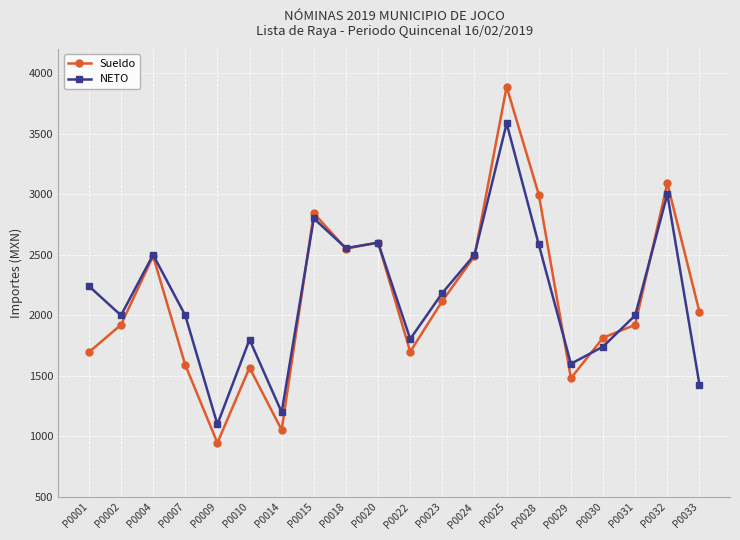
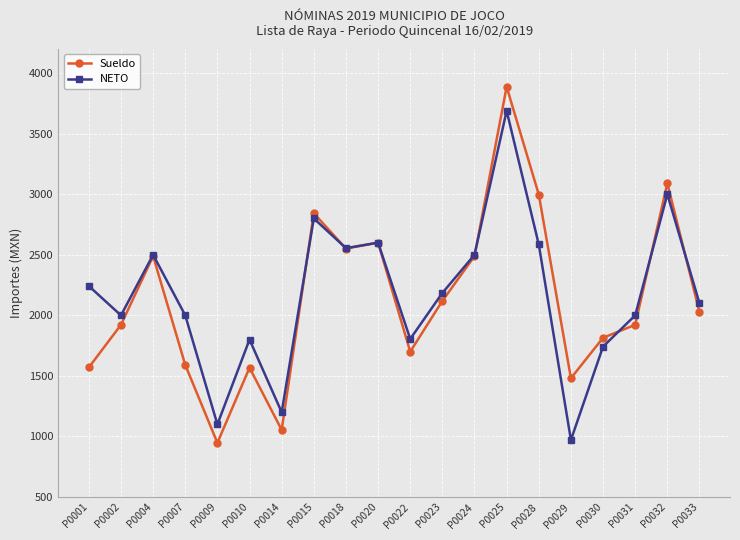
  {
    "Sueldo": {
-     "P0001": 1700,
+     "P0001": 1570,
      "P0002": 1920,
      "P0007": 1590,
      "P0009": 950,
      "P0010": 1570,
      "P0014": 1050,
      "P0015": 2840,
      "P0022": 1700,
      "P0023": 2120,
      "P0025": 3890,
      "P0028": 3000,
      "P0029": 1480,
      "P0030": 1820,
      "P0031": 1920,
      "P0032": 3090,
      "P0033": 2030
    },
    "NETO": {
      "P0001": 2240,
      "P0002": 2000,
      "P0007": 2000,
      "P0009": 1100,
      "P0010": 1800,
      "P0014": 1200,
      "P0015": 2800,
      "P0022": 1810,
      "P0023": 2190,
-     "P0025": 3590,
+     "P0025": 3690,
      "P0028": 2590,
-     "P0029": 1600,
+     "P0029": 970,
      "P0030": 1740,
      "P0031": 2000,
      "P0032": 3000,
-     "P0033": 1430
+     "P0033": 2100
    }
  }
